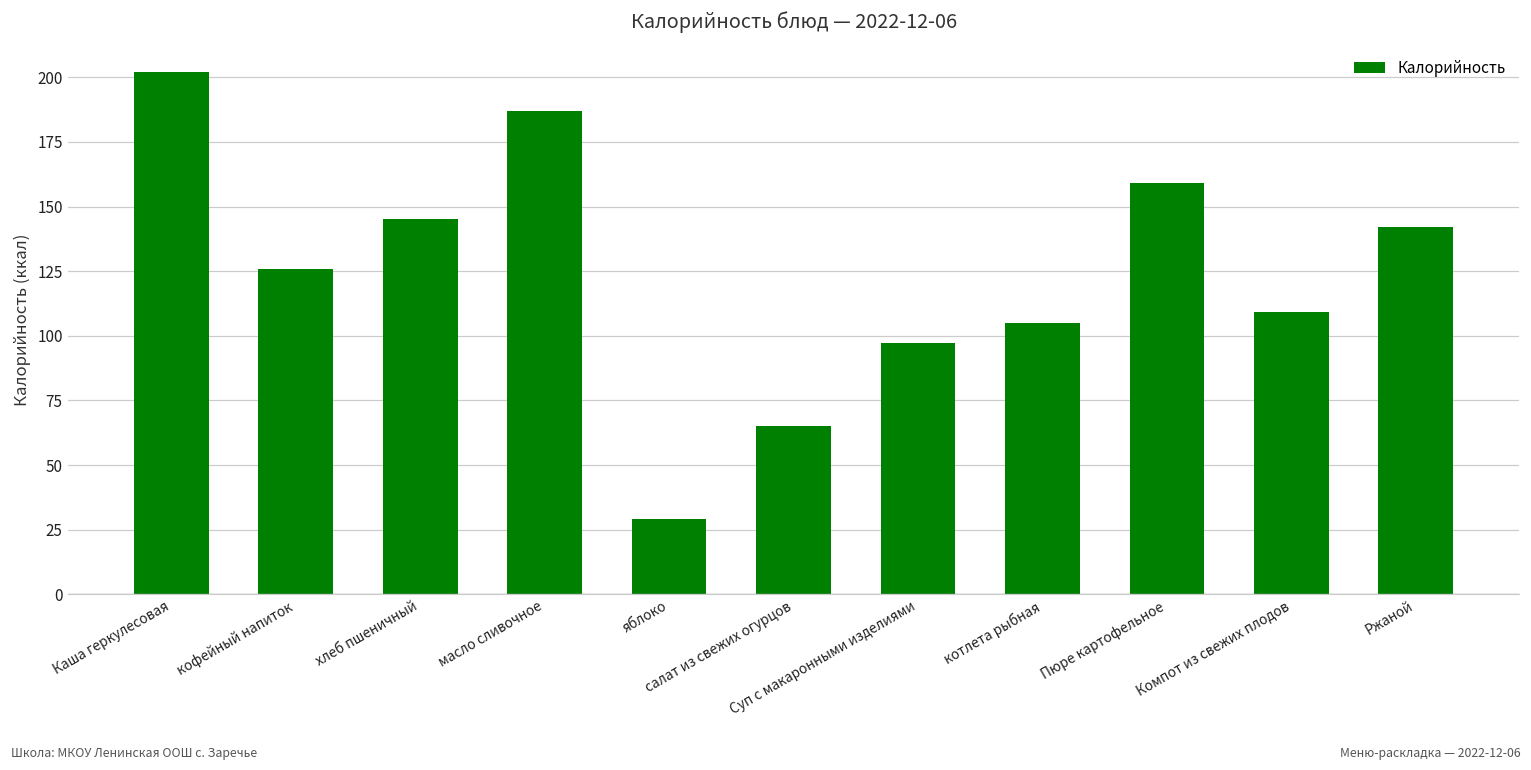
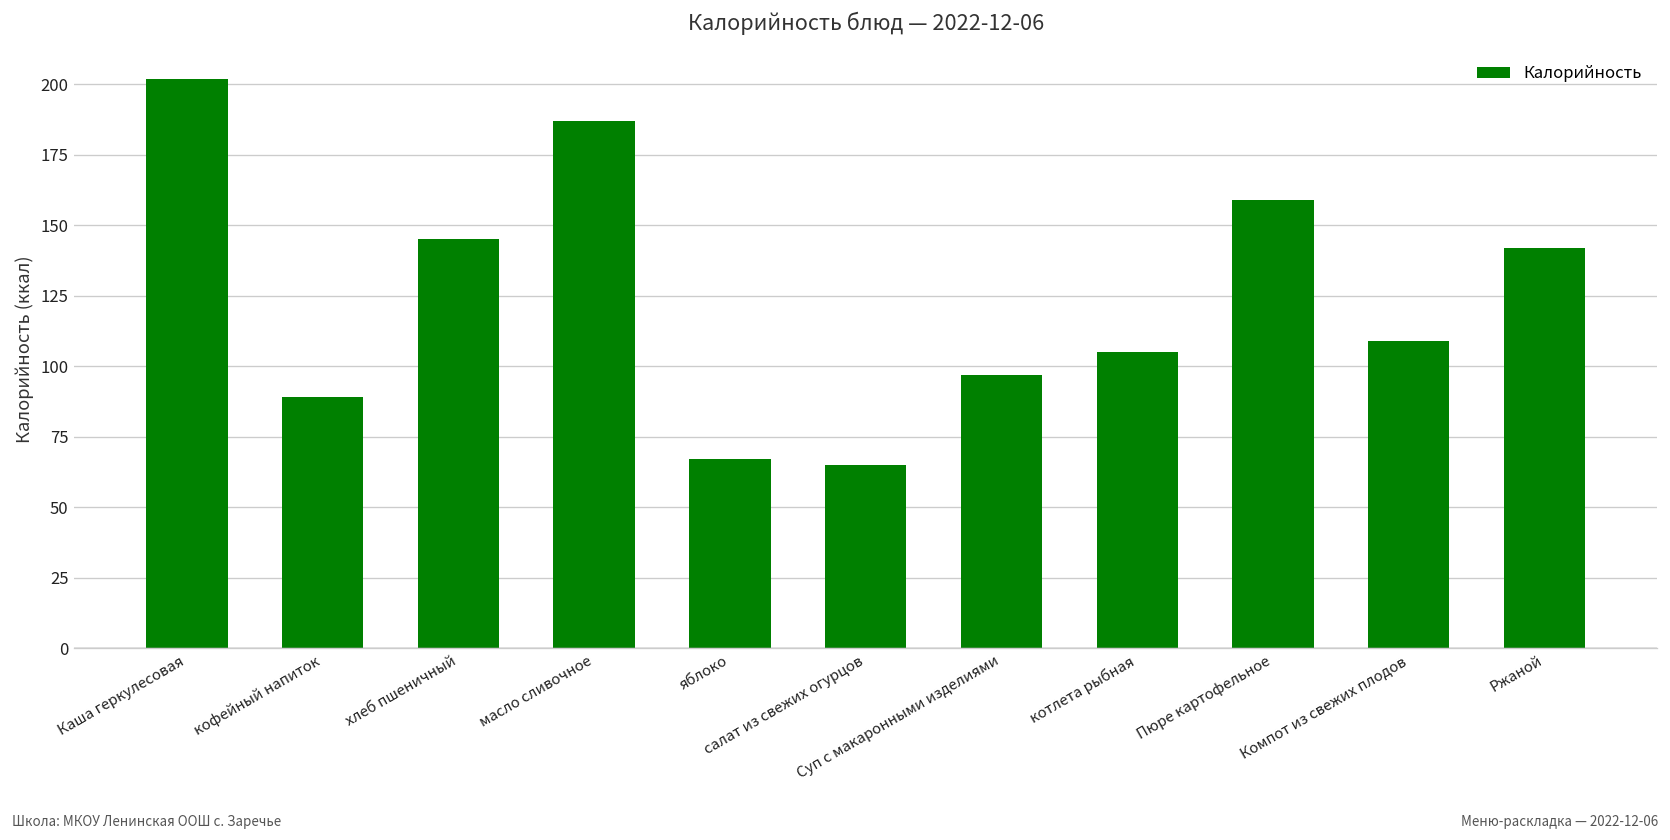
  {
    "Каша геркулесовая": 202,
-   "кофейный напиток": 126,
+   "кофейный напиток": 89,
    "хлеб пшеничный": 145,
    "масло сливочное": 187,
-   "яблоко": 29,
+   "яблоко": 67,
    "салат из свежих огурцов": 65,
    "Суп с макаронными изделиями": 97,
    "котлета рыбная": 105,
    "Пюре картофельное": 159,
    "Компот из свежих плодов": 109,
    "Ржаной": 142
  }
